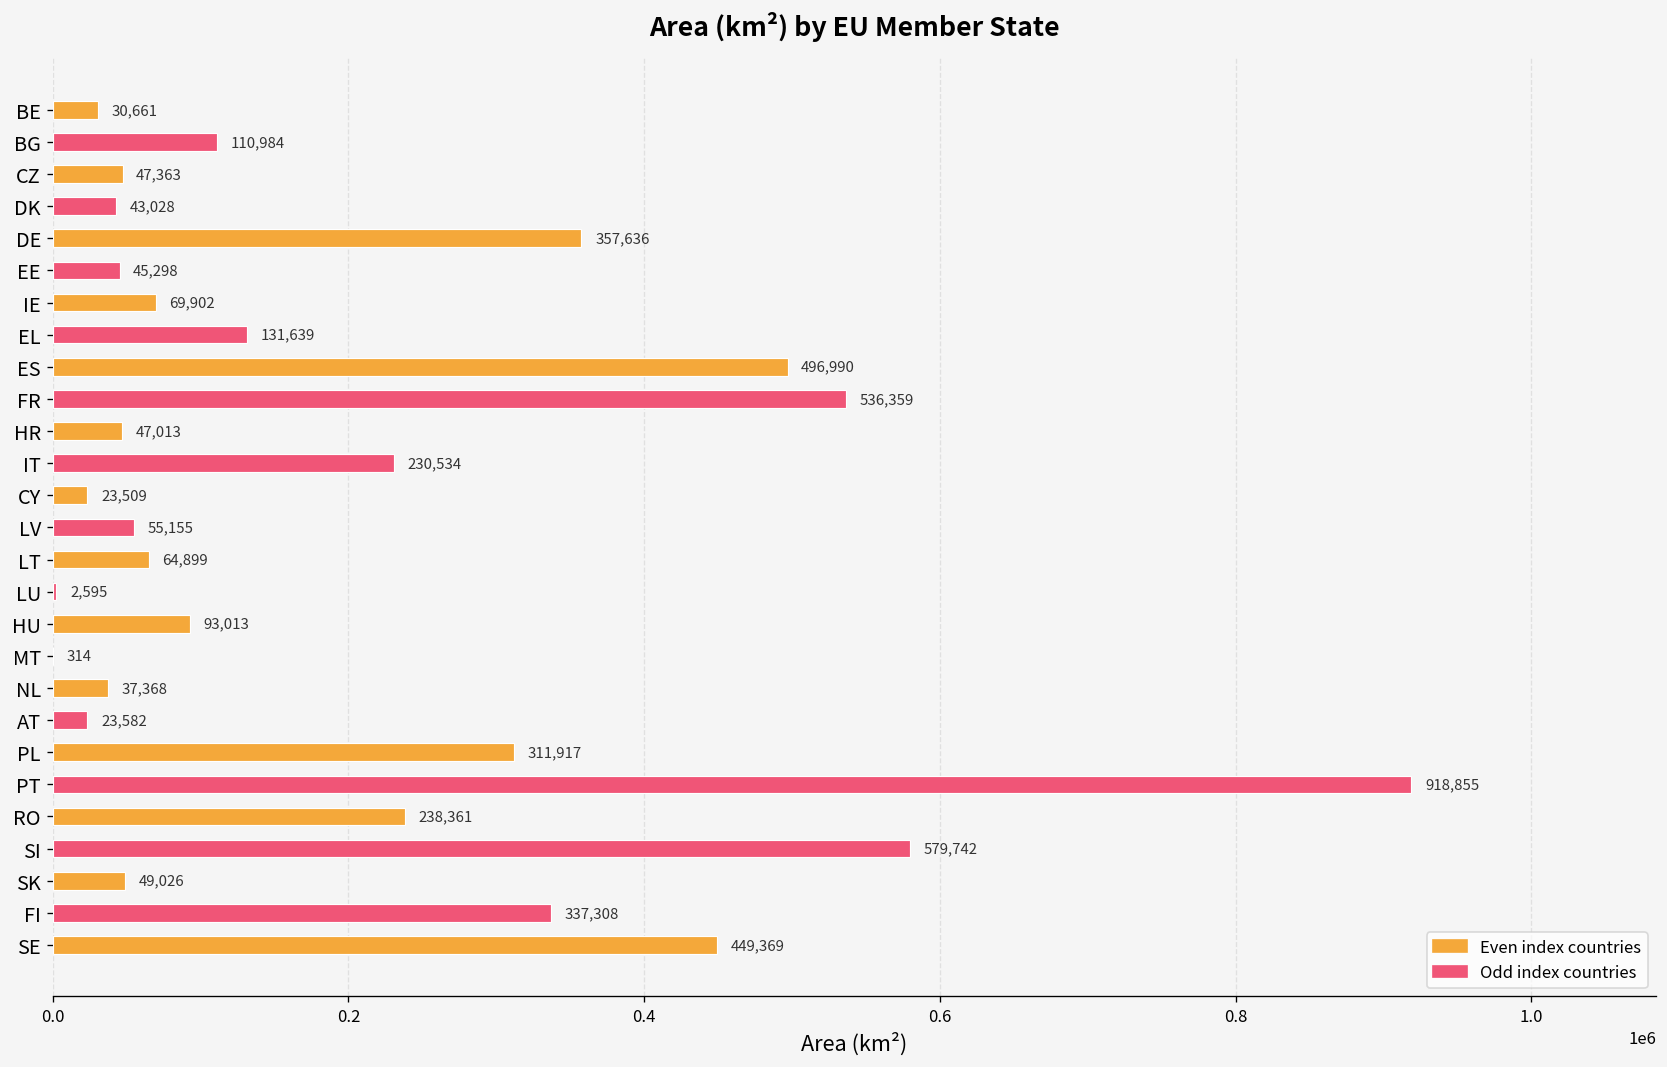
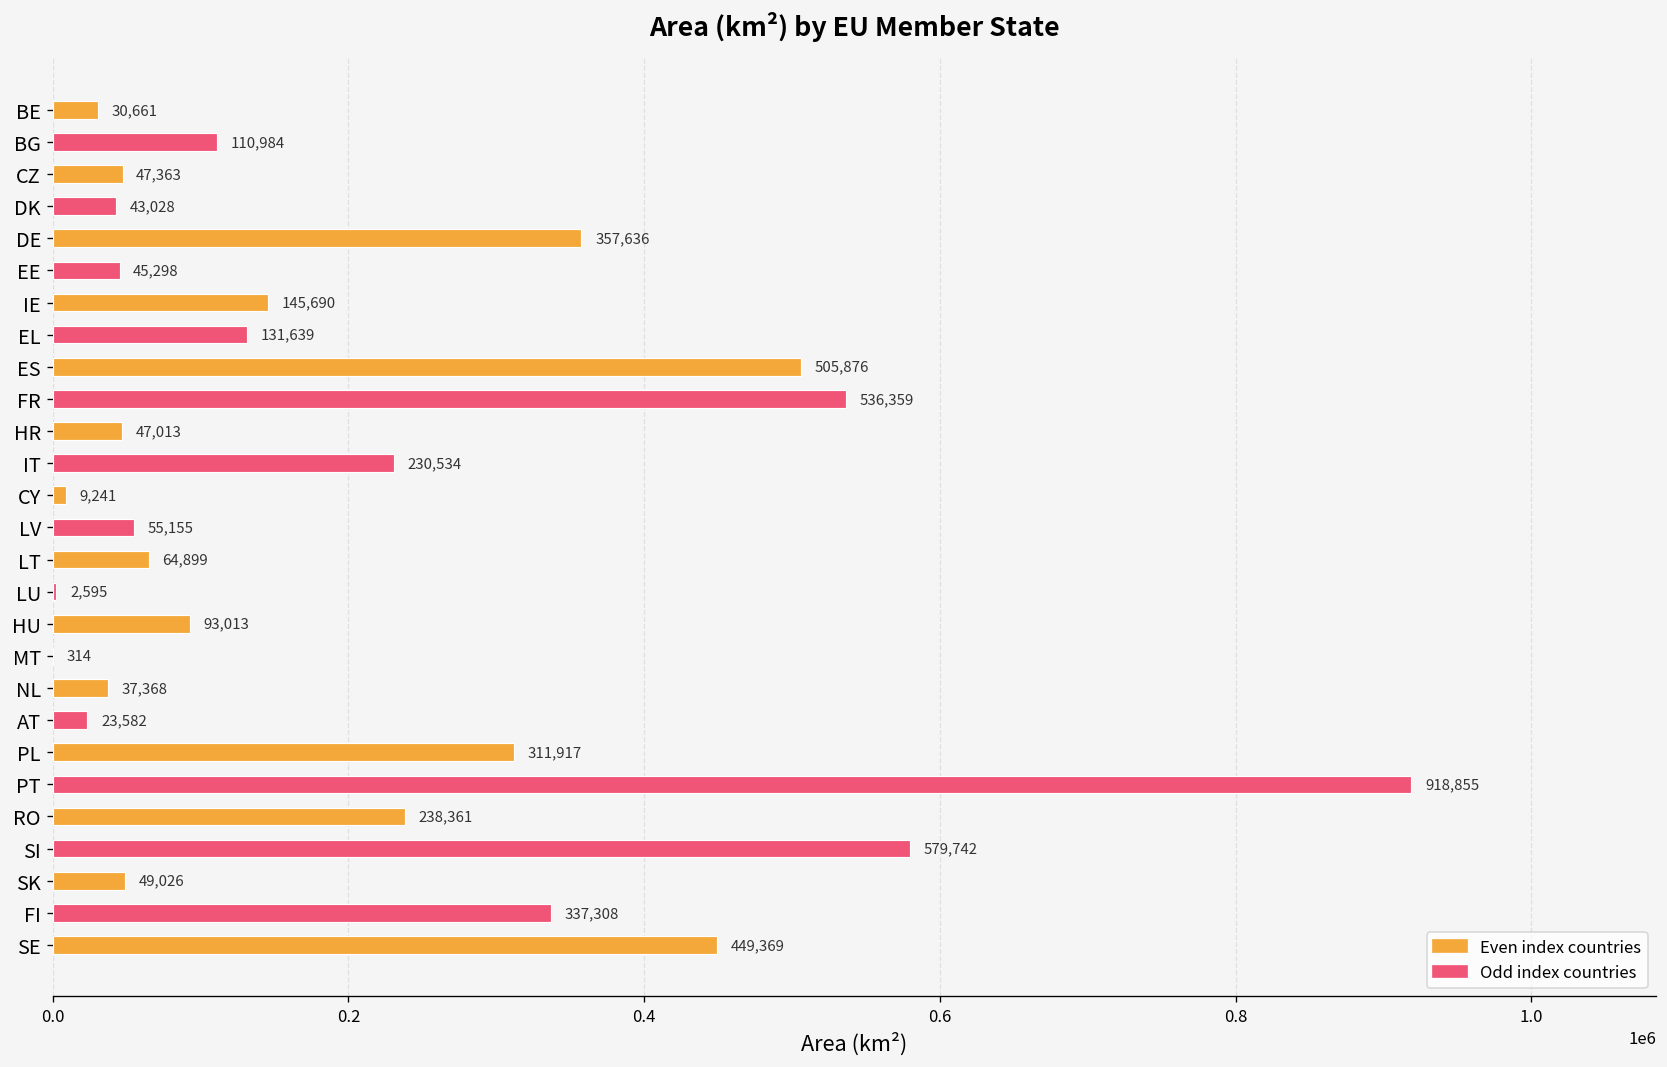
  {
    "BE": "30,661",
    "BG": "110,984",
    "CZ": "47,363",
    "DK": "43,028",
    "DE": "357,636",
    "EE": "45,298",
-   "IE": "69,902",
+   "IE": "145,690",
    "EL": "131,639",
-   "ES": "496,990",
+   "ES": "505,876",
    "FR": "536,359",
    "HR": "47,013",
    "IT": "230,534",
-   "CY": "23,509",
+   "CY": "9,241",
    "LV": "55,155",
    "LT": "64,899",
    "LU": "2,595",
    "HU": "93,013",
    "MT": "314",
    "NL": "37,368",
    "AT": "23,582",
    "PL": "311,917",
    "PT": "918,855",
    "RO": "238,361",
    "SI": "579,742",
    "SK": "49,026",
    "FI": "337,308",
    "SE": "449,369"
  }
